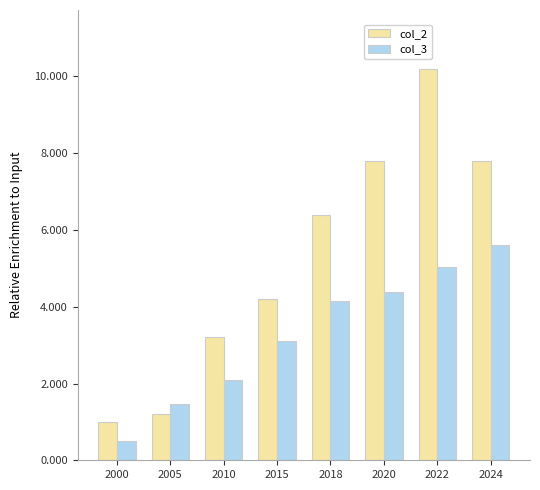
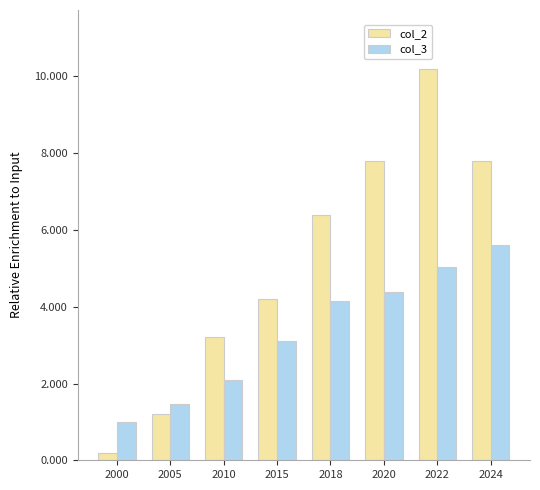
  {
    "col_2": {
-     "2000": 1.0,
+     "2000": 0.2,
      "2005": 1.2,
      "2010": 3.2,
      "2015": 4.2,
      "2018": 6.4,
      "2020": 7.8,
      "2022": 10.2,
      "2024": 7.8
    },
    "col_3": {
-     "2000": 0.5,
+     "2000": 1.0,
      "2005": 1.5,
      "2010": 2.1,
      "2015": 3.1,
      "2018": 4.2,
      "2020": 4.4,
      "2022": 5.0,
      "2024": 5.6
    }
  }
